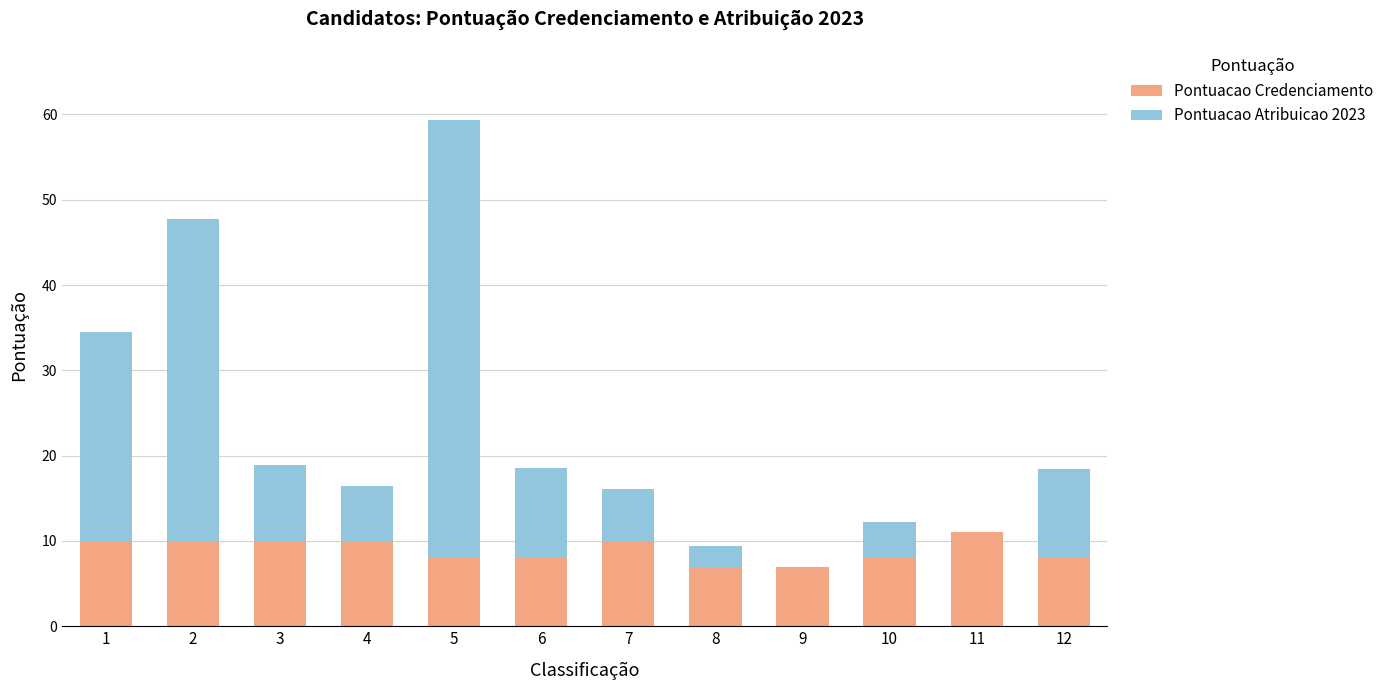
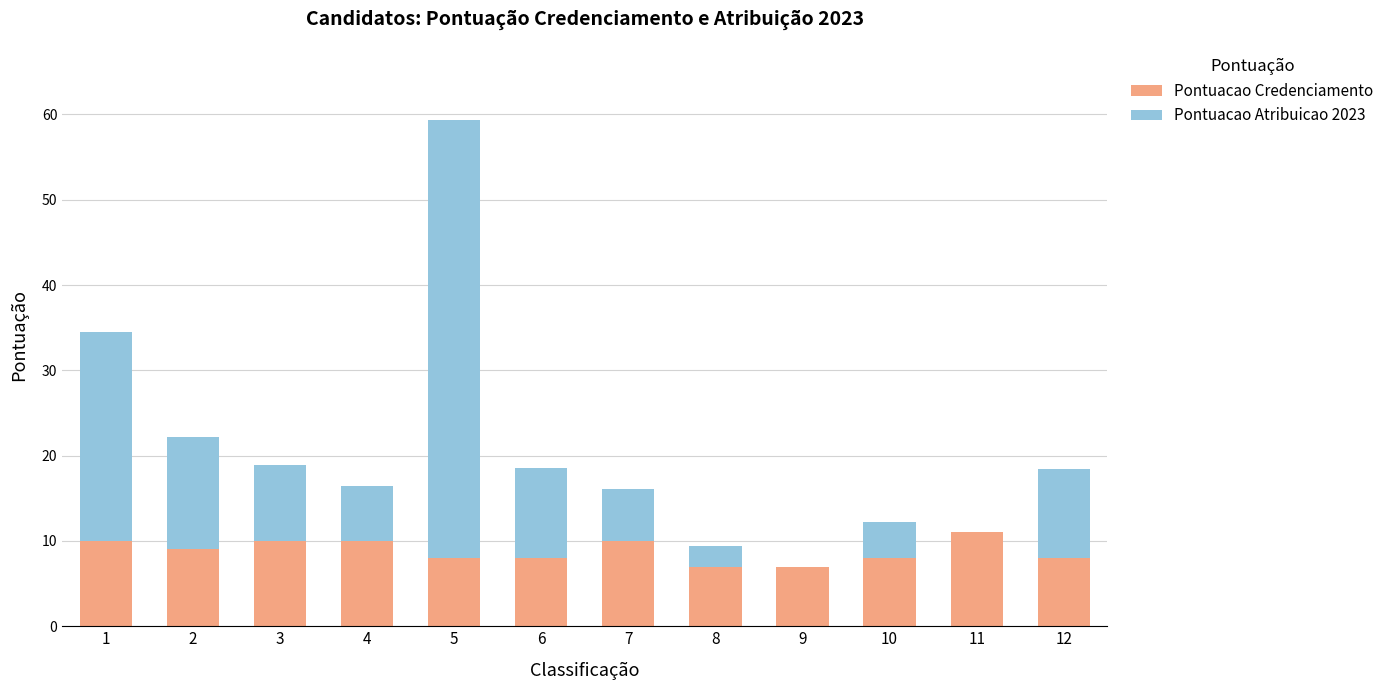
  {
    "Pontuacao Credenciamento": {
      "1": 10,
-     "2": 10,
+     "2": 9,
      "3": 10,
      "4": 10,
      "5": 8,
      "6": 8,
      "7": 10,
      "8": 7,
      "9": 7,
      "10": 8,
      "11": 11,
      "12": 8
    },
    "Pontuacao Atribuicao 2023": {
      "1": 25,
-     "2": 38,
+     "2": 13,
      "3": 9,
      "4": 6,
      "5": 51,
      "6": 11,
      "7": 6,
      "8": 2,
      "9": 0,
      "10": 4,
      "11": 0,
      "12": 10
    }
  }
